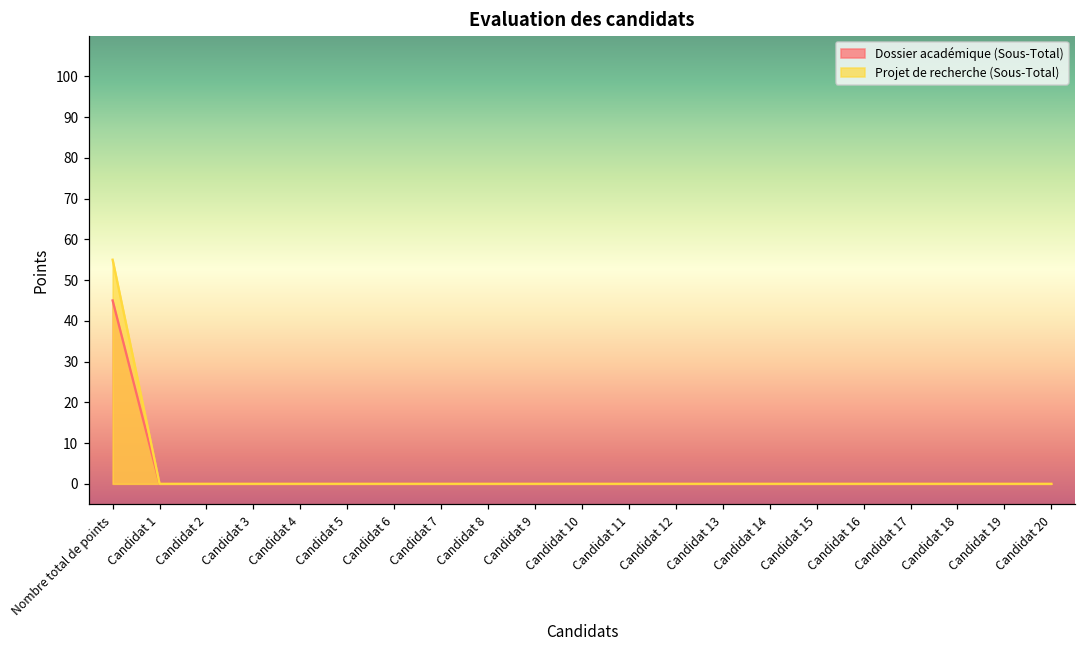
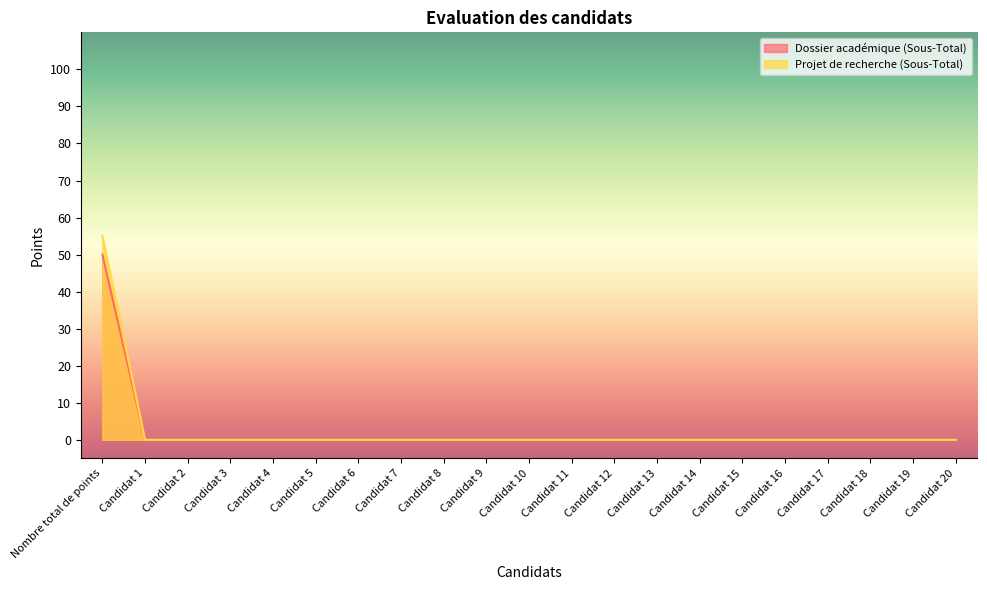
  {
    "Dossier académique (Sous-Total)": {
-     "Nombre total de points": 45
+     "Nombre total de points": 50
    },
    "Projet de recherche (Sous-Total)": {
      "Nombre total de points": 55
    }
  }
